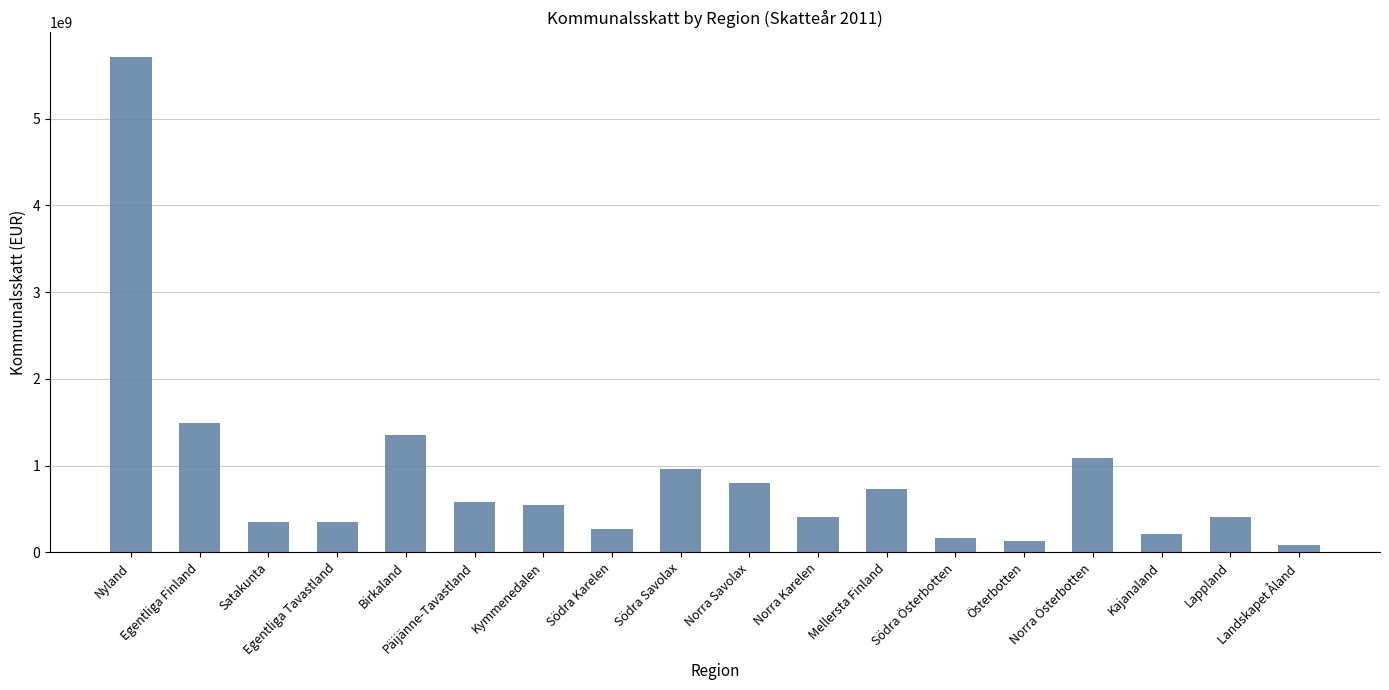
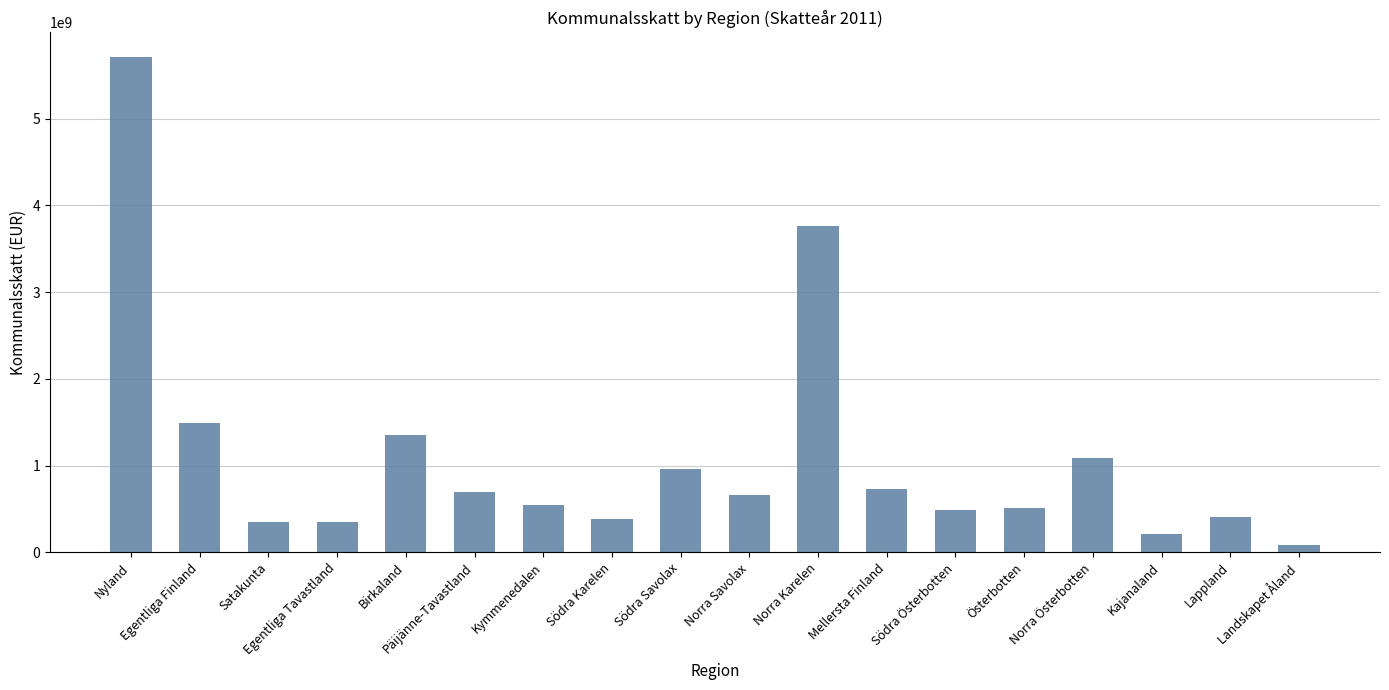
  {
    "Nyland": 5700000000,
    "Egentliga Finland": 1500000000,
    "Satakunta": 300000000,
    "Egentliga Tavastland": 300000000,
    "Birkaland": 1400000000,
-   "Päijänne-Tavastland": 600000000,
+   "Päijänne-Tavastland": 700000000,
    "Kymmenedalen": 500000000,
-   "Södra Karelen": 300000000,
+   "Södra Karelen": 400000000,
    "Södra Savolax": 1000000000,
-   "Norra Savolax": 800000000,
-   "Norra Karelen": 400000000,
+   "Norra Savolax": 700000000,
+   "Norra Karelen": 3800000000,
    "Mellersta Finland": 700000000,
-   "Södra Österbotten": 200000000,
-   "Österbotten": 100000000,
+   "Södra Österbotten": 500000000,
+   "Österbotten": 500000000,
    "Norra Österbotten": 1100000000,
    "Kajanaland": 200000000,
    "Lappland": 400000000,
    "Landskapet Åland": 100000000
  }
